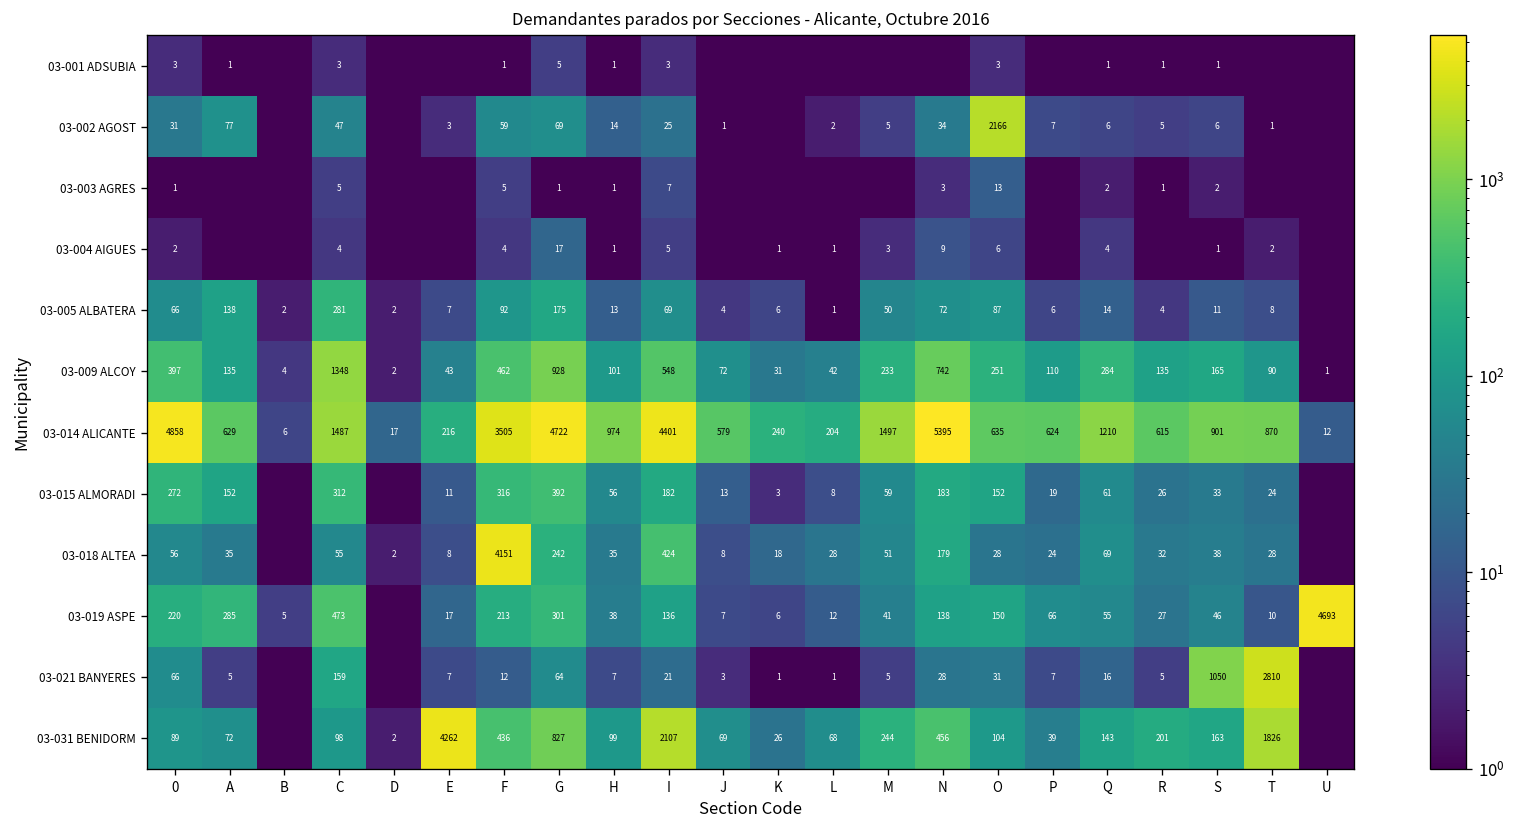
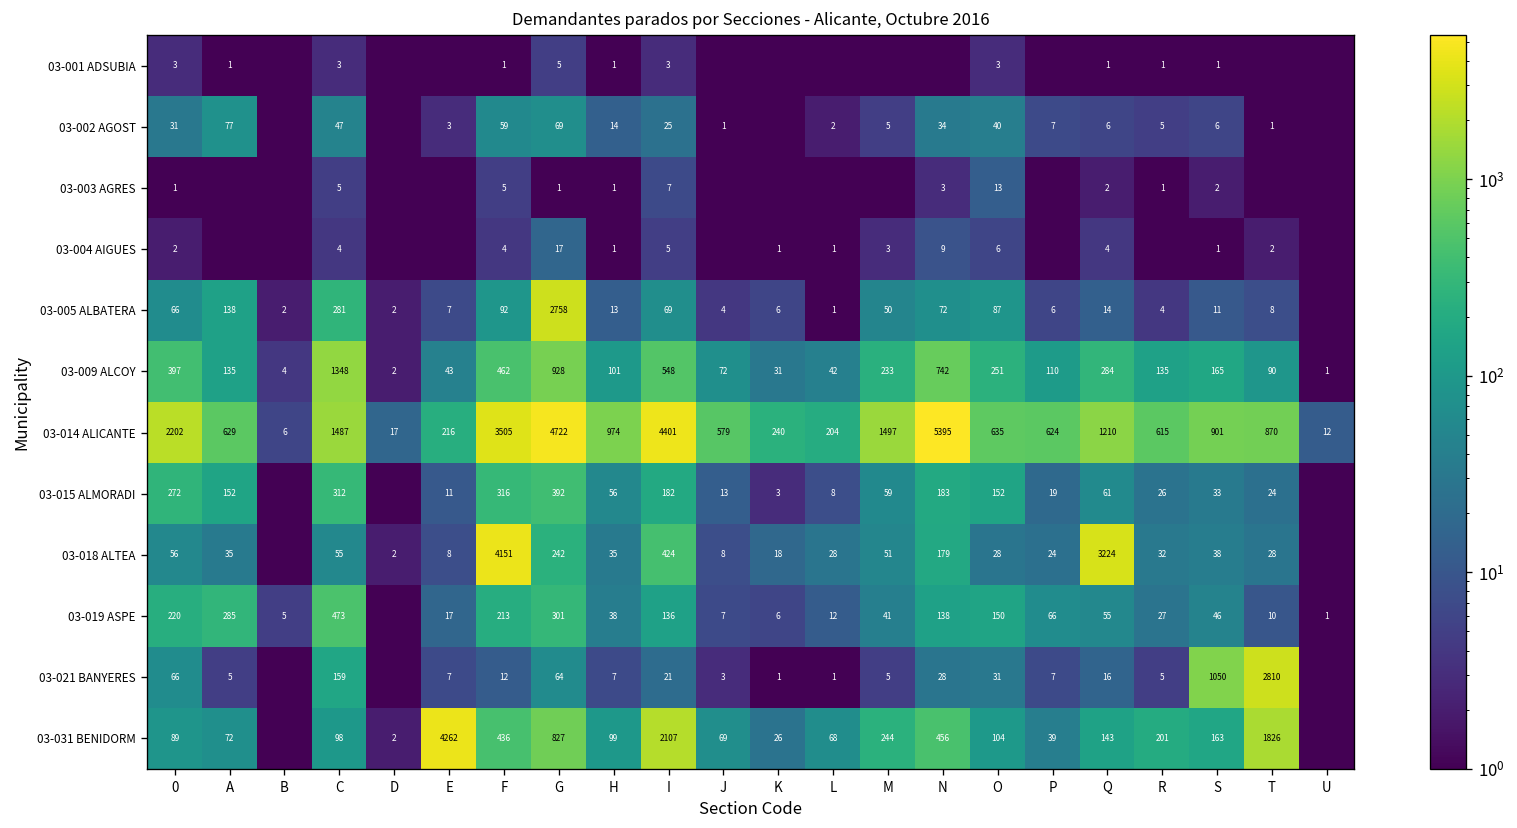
  {
    "03-002 AGOST": {
      "0": 31,
      "A": 77,
      "C": 47,
      "E": 3,
      "F": 59,
      "G": 69,
      "H": 14,
      "I": 25,
      "J": 1,
      "L": 2,
      "M": 5,
      "N": 34,
-     "O": 2166,
+     "O": 40,
      "P": 7,
      "Q": 6,
      "R": 5,
      "S": 6,
      "T": 1
    },
    "03-005 ALBATERA": {
      "0": 66,
      "A": 138,
      "B": 2,
      "C": 281,
      "D": 2,
      "E": 7,
      "F": 92,
-     "G": 175,
+     "G": 2758,
      "H": 13,
      "I": 69,
      "J": 4,
      "K": 6,
      "L": 1,
      "M": 50,
      "N": 72,
      "O": 87,
      "P": 6,
      "Q": 14,
      "R": 4,
      "S": 11,
      "T": 8
    },
    "03-014 ALICANTE": {
-     "0": 4858,
+     "0": 2202,
      "A": 629,
      "B": 6,
      "C": 1487,
      "D": 17,
      "E": 216,
      "F": 3505,
      "G": 4722,
      "H": 974,
      "I": 4401,
      "J": 579,
      "K": 240,
      "L": 204,
      "M": 1497,
      "N": 5395,
      "O": 635,
      "P": 624,
      "Q": 1210,
      "R": 615,
      "S": 901,
      "T": 870,
      "U": 12
    },
    "03-018 ALTEA": {
      "0": 56,
      "A": 35,
      "C": 55,
      "D": 2,
      "E": 8,
      "F": 4151,
      "G": 242,
      "H": 35,
      "I": 424,
      "J": 8,
      "K": 18,
      "L": 28,
      "M": 51,
      "N": 179,
      "O": 28,
      "P": 24,
-     "Q": 69,
+     "Q": 3224,
      "R": 32,
      "S": 38,
      "T": 28
    },
    "03-019 ASPE": {
      "0": 220,
      "A": 285,
      "B": 5,
      "C": 473,
      "E": 17,
      "F": 213,
      "G": 301,
      "H": 38,
      "I": 136,
      "J": 7,
      "K": 6,
      "L": 12,
      "M": 41,
      "N": 138,
      "O": 150,
      "P": 66,
      "Q": 55,
      "R": 27,
      "S": 46,
      "T": 10,
-     "U": 4693
+     "U": 1
    }
  }
